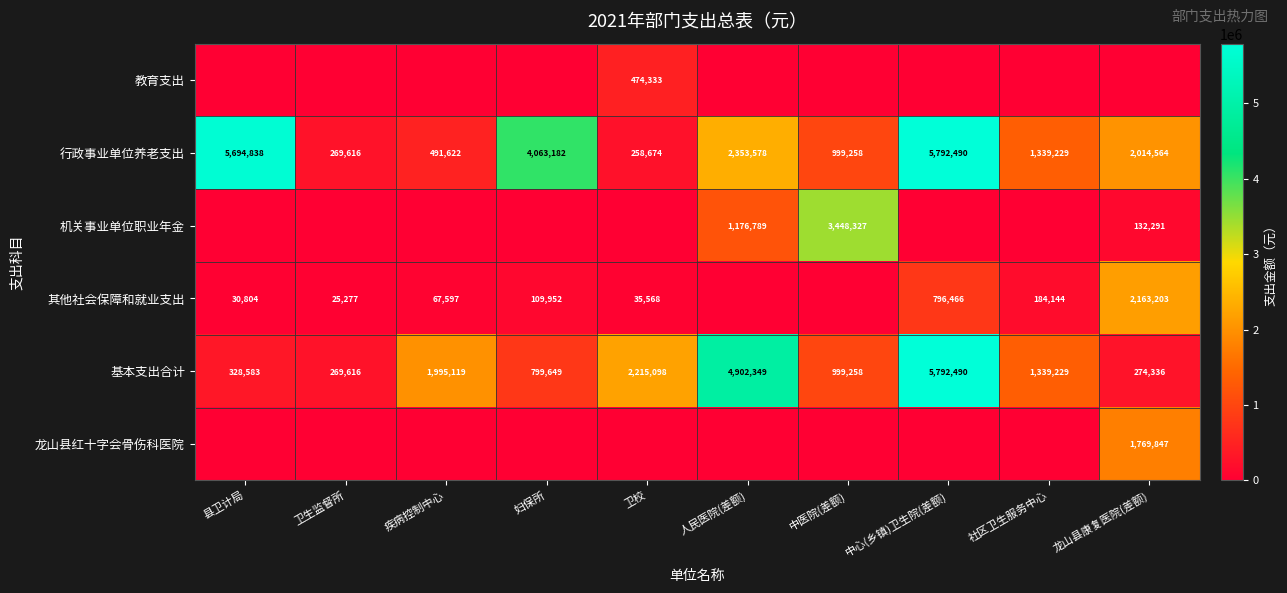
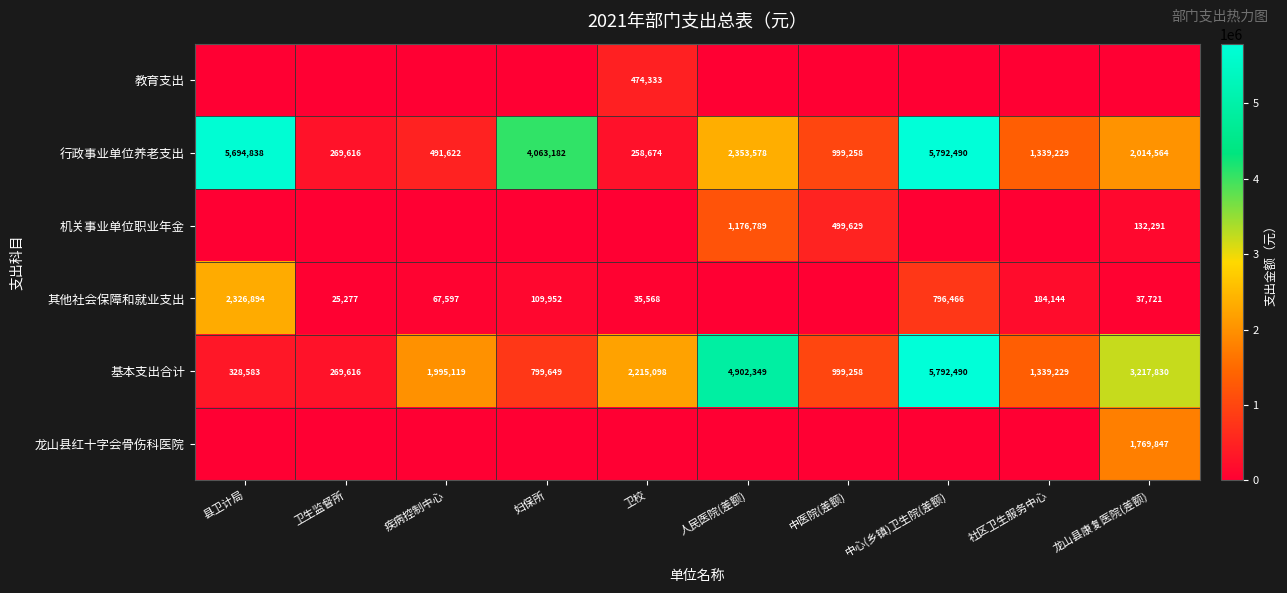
  {
    "教育支出": {
      "卫校": "474,333"
    },
    "行政事业单位养老支出": {
      "县卫计局": "5,694,838",
      "卫生监督所": "269,616",
      "疾病控制中心": "491,622",
      "妇保所": "4,063,182",
      "卫校": "258,674",
      "人民医院(差额)": "2,353,578",
      "中医院(差额)": "999,258",
      "中心(乡镇)卫生院(差额)": "5,792,490",
      "社区卫生服务中心": "1,339,229",
      "龙山县康复医院(差额)": "2,014,564"
    },
    "机关事业单位职业年金": {
      "人民医院(差额)": "1,176,789",
-     "中医院(差额)": "3,448,327",
+     "中医院(差额)": "499,629",
      "龙山县康复医院(差额)": "132,291"
    },
    "其他社会保障和就业支出": {
-     "县卫计局": "30,804",
+     "县卫计局": "2,326,894",
      "卫生监督所": "25,277",
      "疾病控制中心": "67,597",
      "妇保所": "109,952",
      "卫校": "35,568",
      "中心(乡镇)卫生院(差额)": "796,466",
      "社区卫生服务中心": "184,144",
-     "龙山县康复医院(差额)": "2,163,203"
+     "龙山县康复医院(差额)": "37,721"
    },
    "基本支出合计": {
      "县卫计局": "328,583",
      "卫生监督所": "269,616",
      "疾病控制中心": "1,995,119",
      "妇保所": "799,649",
      "卫校": "2,215,098",
      "人民医院(差额)": "4,902,349",
      "中医院(差额)": "999,258",
      "中心(乡镇)卫生院(差额)": "5,792,490",
      "社区卫生服务中心": "1,339,229",
-     "龙山县康复医院(差额)": "274,336"
+     "龙山县康复医院(差额)": "3,217,830"
    },
    "龙山县红十字会骨伤科医院": {
      "龙山县康复医院(差额)": "1,769,847"
    }
  }
